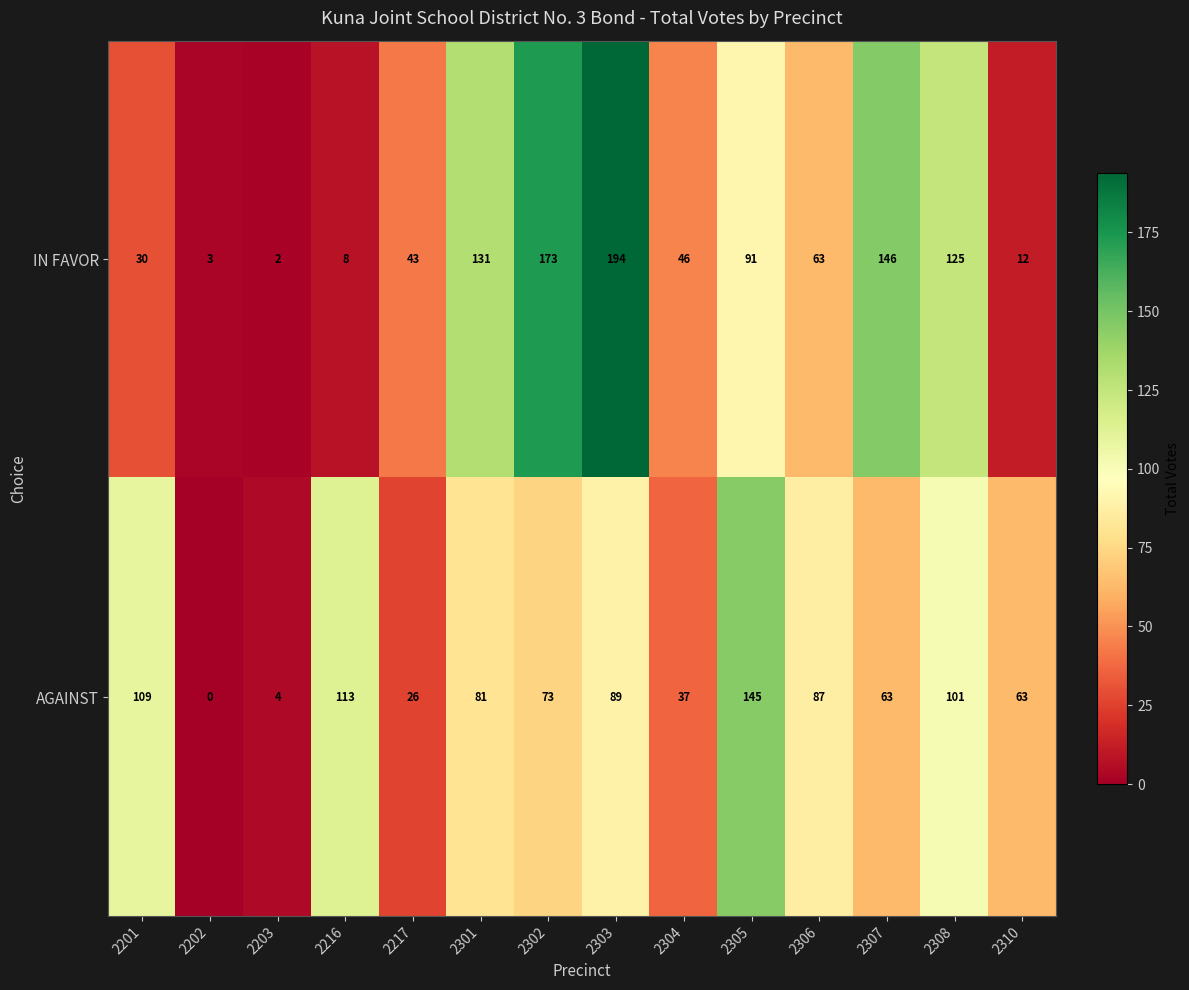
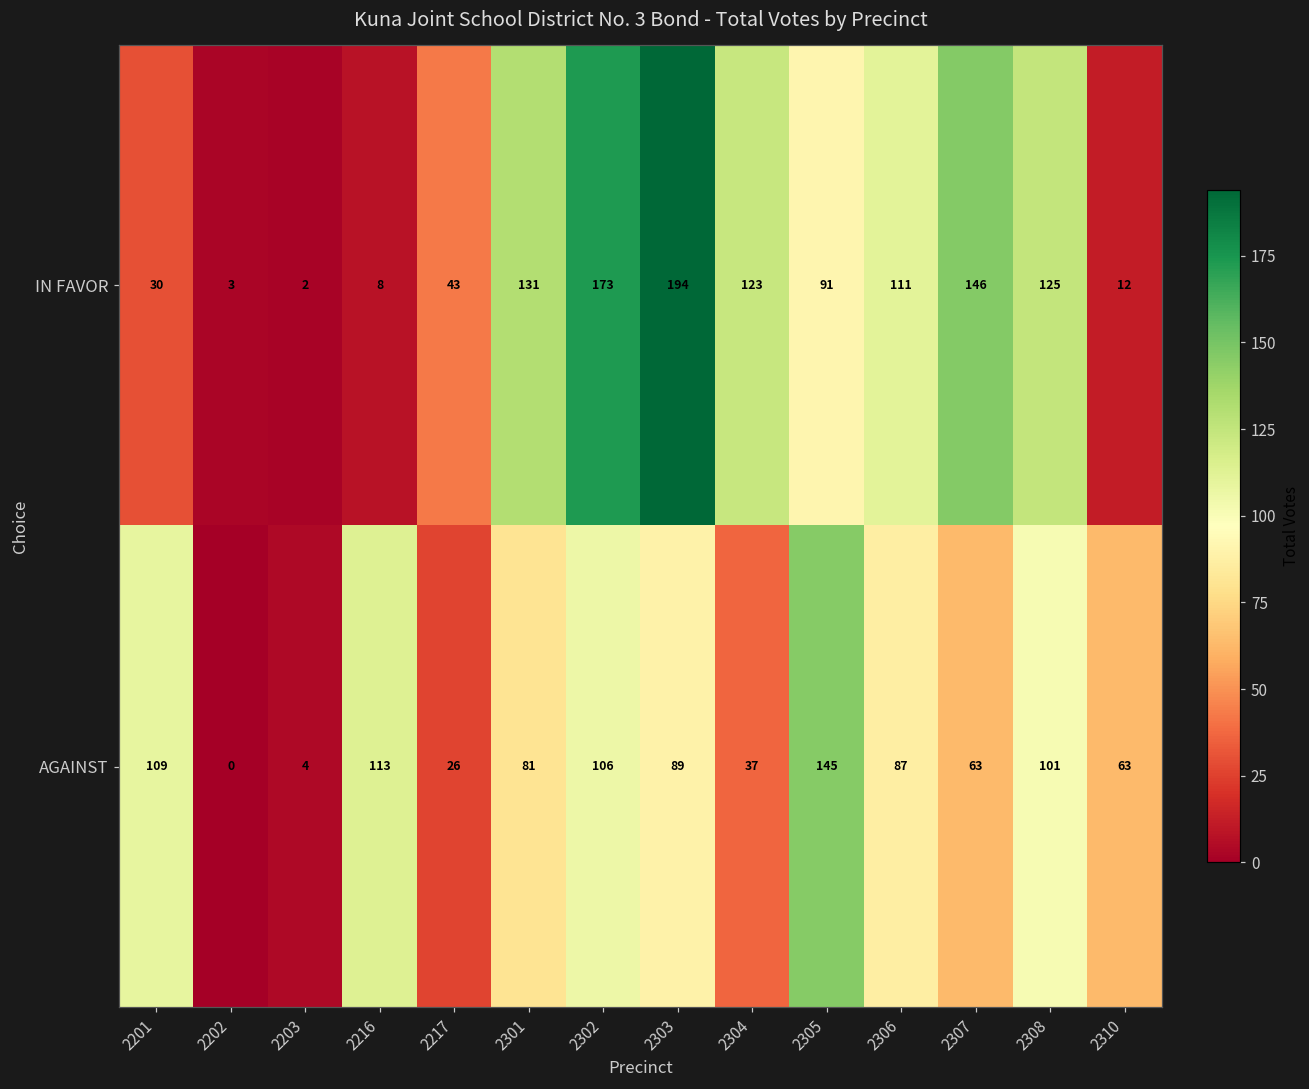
  {
    "IN FAVOR": {
      "2201": 30,
      "2202": 3,
      "2203": 2,
      "2216": 8,
      "2217": 43,
      "2301": 131,
      "2302": 173,
      "2303": 194,
-     "2304": 46,
+     "2304": 123,
      "2305": 91,
-     "2306": 63,
+     "2306": 111,
      "2307": 146,
      "2308": 125,
      "2310": 12
    },
    "AGAINST": {
      "2201": 109,
      "2202": 0,
      "2203": 4,
      "2216": 113,
      "2217": 26,
      "2301": 81,
-     "2302": 73,
+     "2302": 106,
      "2303": 89,
      "2304": 37,
      "2305": 145,
      "2306": 87,
      "2307": 63,
      "2308": 101,
      "2310": 63
    }
  }
